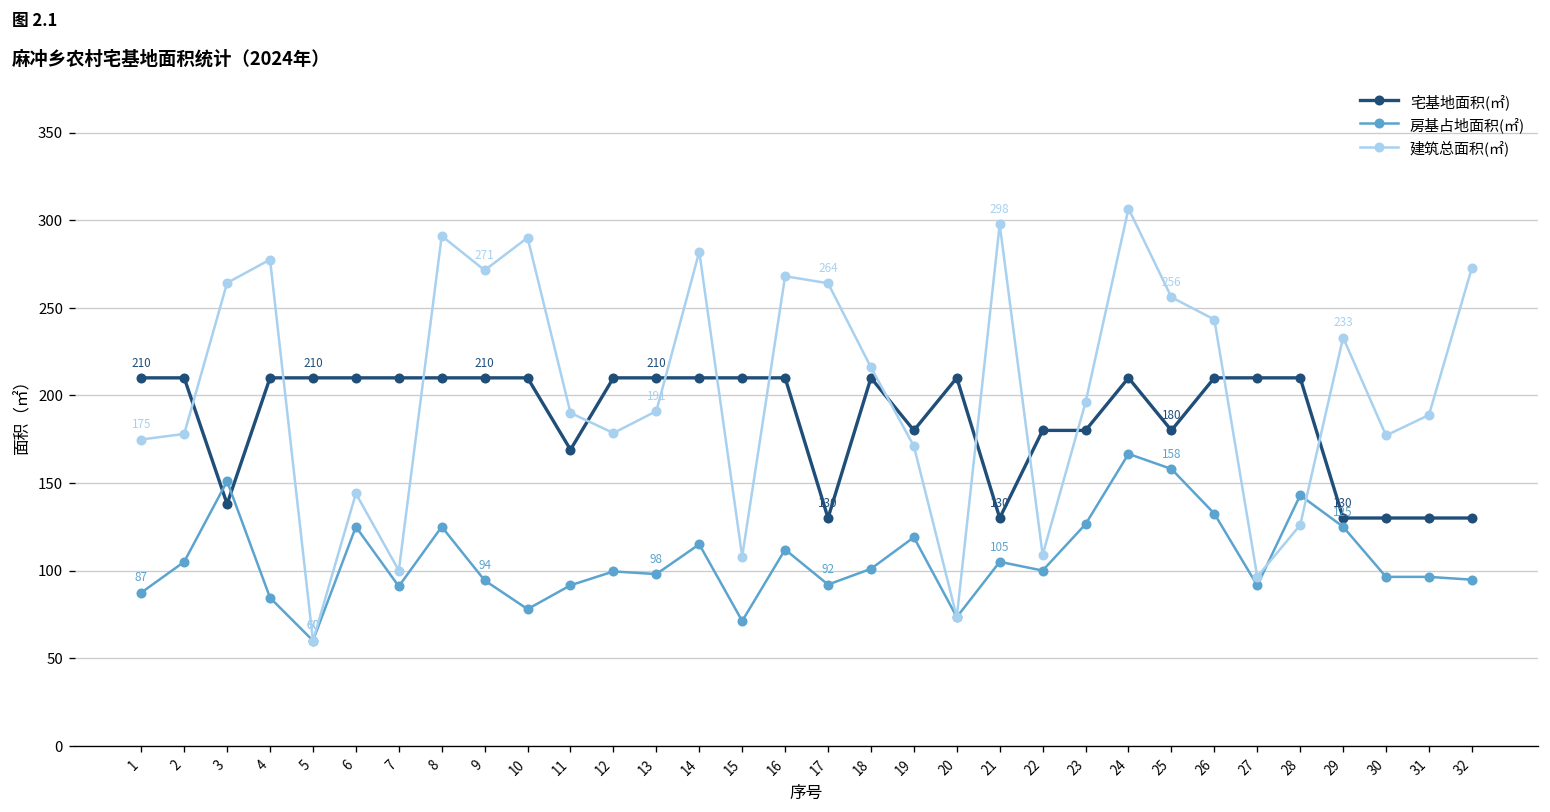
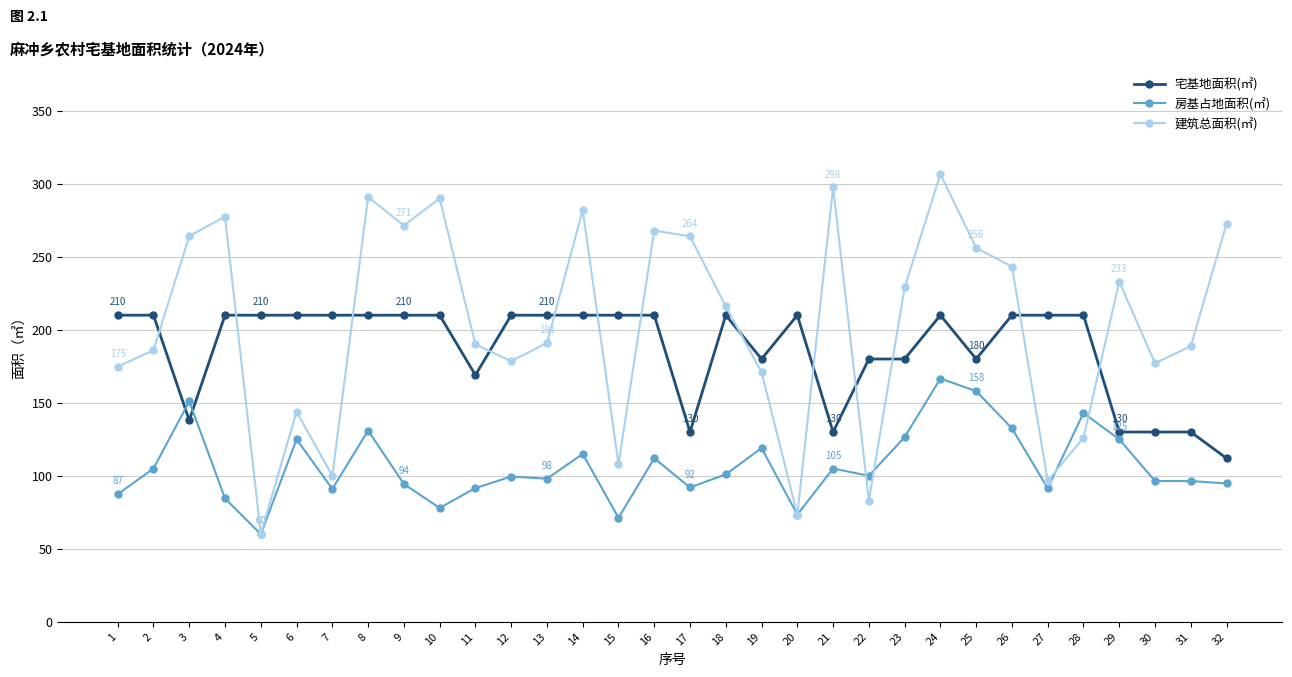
  {
    "宅基地面积(㎡)": {
      "3": 138,
      "7": 210,
      "11": 169,
      "15": 210,
      "16": 210,
      "18": 210,
      "19": 180,
      "20": 210,
      "22": 180,
      "23": 180,
      "24": 210,
      "26": 210,
      "27": 210,
      "28": 210,
      "31": 130,
-     "32": 130
+     "32": 112
    },
    "房基占地面积(㎡)": {
      "2": 105,
      "3": 151,
      "4": 85,
      "6": 125,
      "7": 91,
-     "8": 125,
+     "8": 131,
      "10": 78,
      "11": 92,
      "12": 100,
      "14": 115,
      "15": 71,
      "16": 112,
      "18": 101,
      "19": 119,
      "22": 100,
      "23": 127,
      "24": 167,
      "26": 133,
      "27": 92,
      "28": 143,
      "30": 96,
      "31": 96,
      "32": 95
    },
    "建筑总面积(㎡)": {
-     "2": 178,
+     "2": 186,
      "3": 264,
      "4": 278,
      "6": 144,
      "7": 100,
      "8": 291,
      "10": 290,
      "11": 190,
      "12": 179,
      "14": 282,
      "15": 108,
      "16": 268,
      "18": 216,
      "19": 171,
-     "22": 109,
-     "23": 196,
+     "22": 83,
+     "23": 229,
      "24": 307,
      "26": 243,
      "27": 97,
      "28": 126,
      "30": 177,
      "31": 189,
      "32": 273
    }
  }
